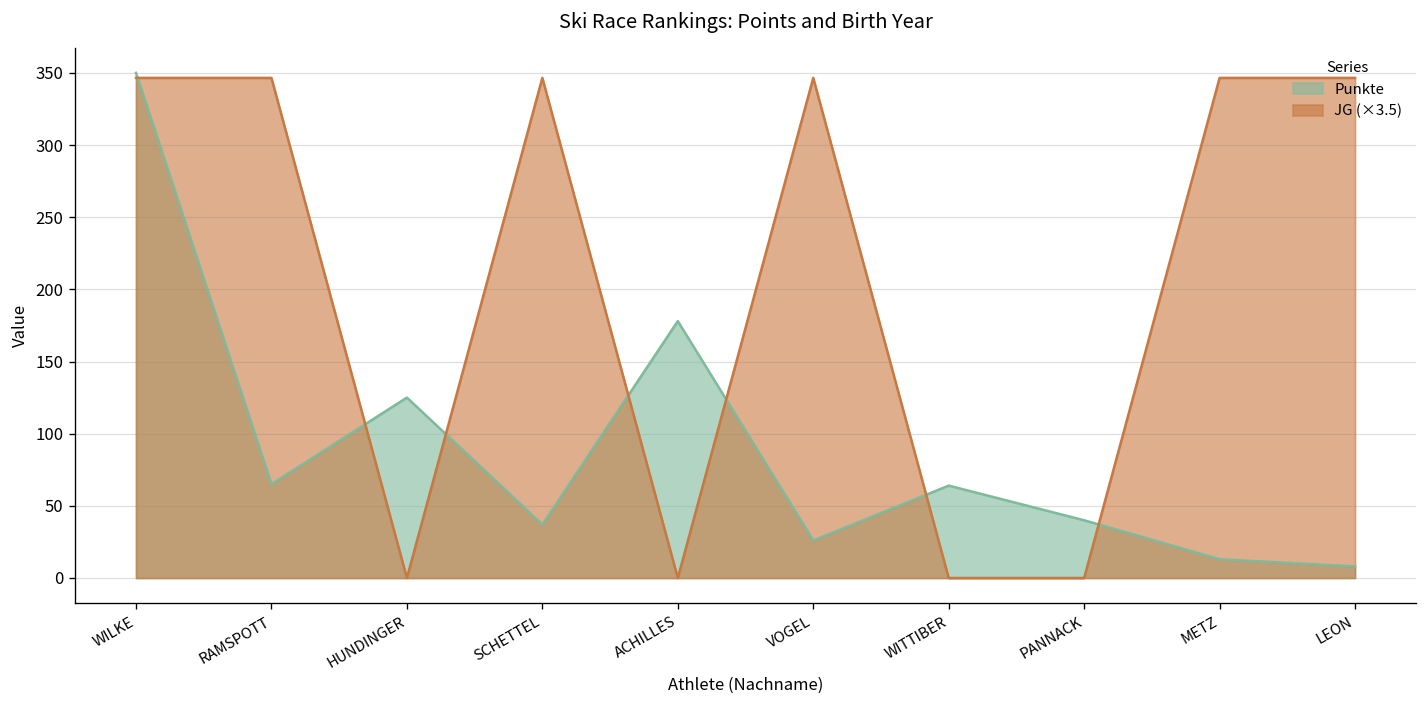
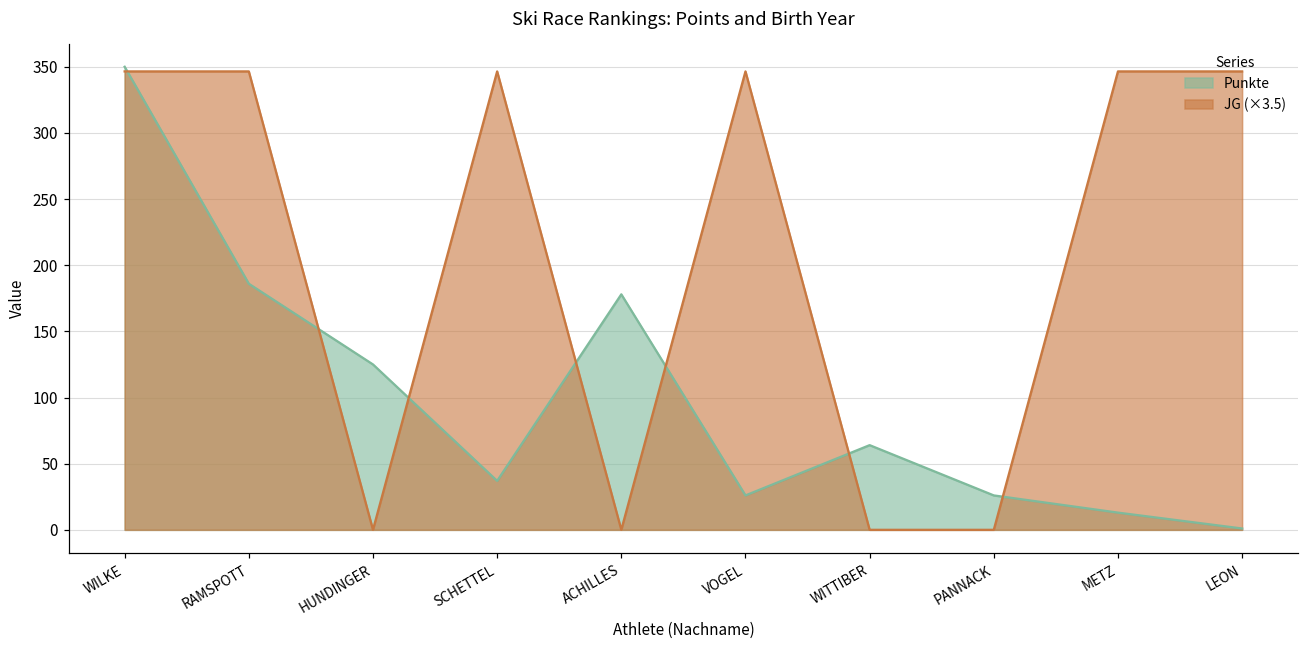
  {
    "Punkte": {
      "WILKE": 350,
-     "RAMSPOTT": 65,
+     "RAMSPOTT": 186,
      "HUNDINGER": 125,
      "SCHETTEL": 37,
      "ACHILLES": 178,
      "VOGEL": 26,
      "WITTIBER": 64,
-     "PANNACK": 40,
+     "PANNACK": 26,
      "METZ": 13,
-     "LEON": 8
+     "LEON": 1
    },
    "JG (×3.5)": {
      "WILKE": 347,
      "RAMSPOTT": 347,
      "HUNDINGER": 0,
      "SCHETTEL": 347,
      "ACHILLES": 0,
      "VOGEL": 347,
      "WITTIBER": 0,
      "PANNACK": 0,
      "METZ": 347,
      "LEON": 347
    }
  }
